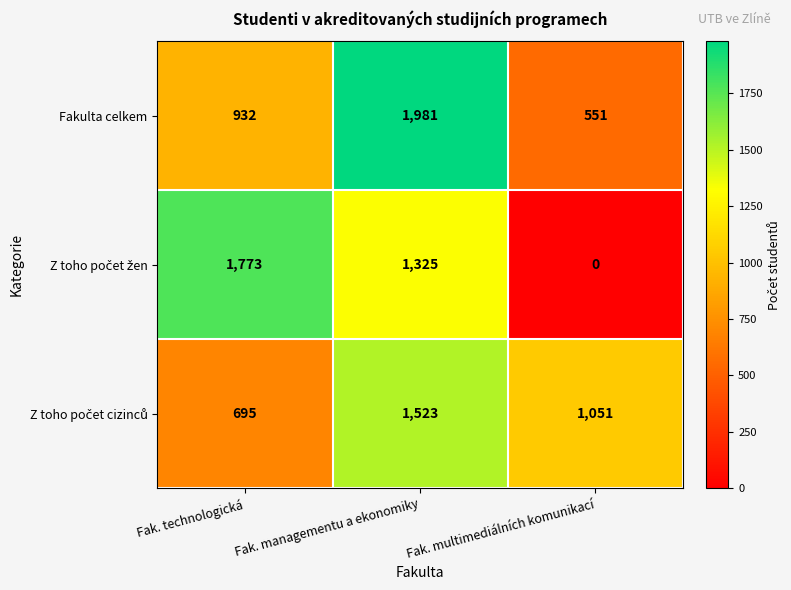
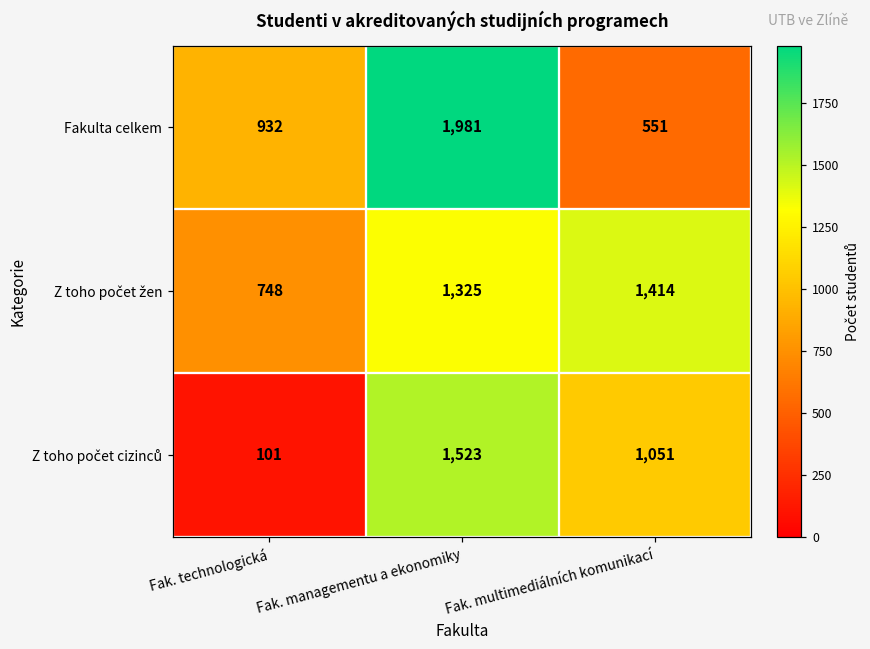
  {
    "Fakulta celkem": {
      "Fak. technologická": "932",
      "Fak. managementu a ekonomiky": "1,981",
      "Fak. multimediálních komunikací": "551"
    },
    "Z toho počet žen": {
-     "Fak. technologická": "1,773",
+     "Fak. technologická": "748",
      "Fak. managementu a ekonomiky": "1,325",
-     "Fak. multimediálních komunikací": "0"
+     "Fak. multimediálních komunikací": "1,414"
    },
    "Z toho počet cizinců": {
-     "Fak. technologická": "695",
+     "Fak. technologická": "101",
      "Fak. managementu a ekonomiky": "1,523",
      "Fak. multimediálních komunikací": "1,051"
    }
  }
